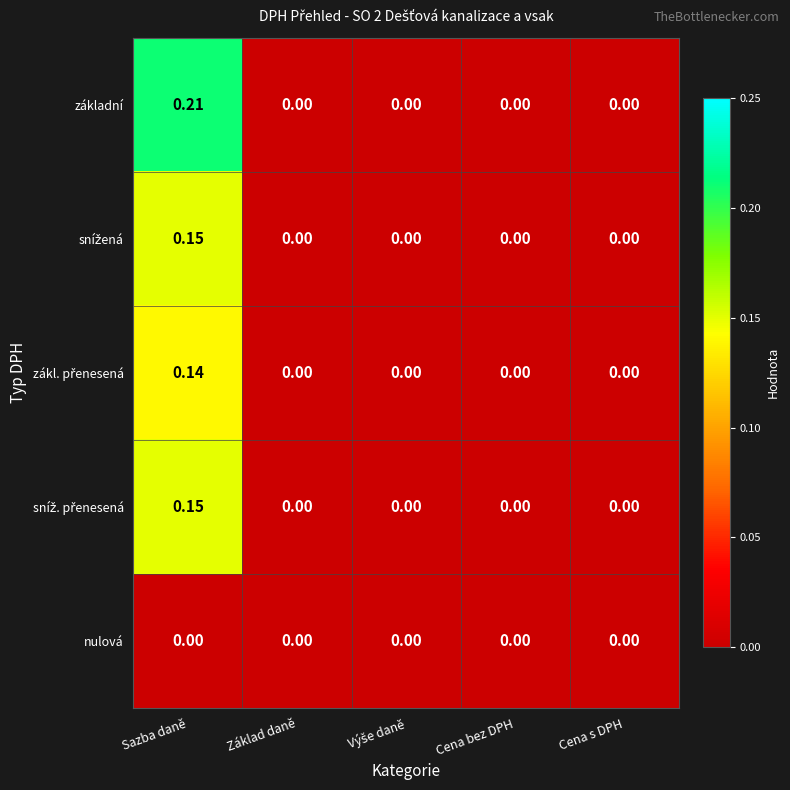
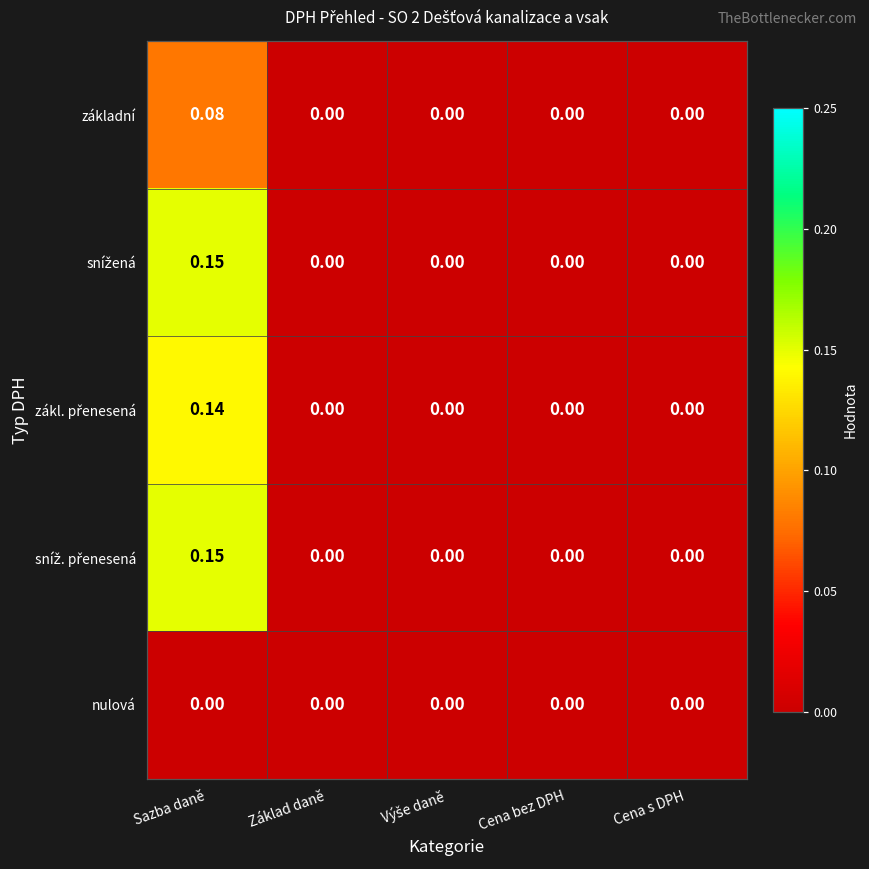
  {
    "základní": {
-     "Sazba daně": 0.21,
+     "Sazba daně": 0.08,
      "Základ daně": 0.00,
      "Výše daně": 0.00,
      "Cena bez DPH": 0.00,
      "Cena s DPH": 0.00
    },
    "snížená": {
      "Sazba daně": 0.15,
      "Základ daně": 0.00,
      "Výše daně": 0.00,
      "Cena bez DPH": 0.00,
      "Cena s DPH": 0.00
    },
    "zákl. přenesená": {
      "Sazba daně": 0.14,
      "Základ daně": 0.00,
      "Výše daně": 0.00,
      "Cena bez DPH": 0.00,
      "Cena s DPH": 0.00
    },
    "sníž. přenesená": {
      "Sazba daně": 0.15,
      "Základ daně": 0.00,
      "Výše daně": 0.00,
      "Cena bez DPH": 0.00,
      "Cena s DPH": 0.00
    },
    "nulová": {
      "Sazba daně": 0.00,
      "Základ daně": 0.00,
      "Výše daně": 0.00,
      "Cena bez DPH": 0.00,
      "Cena s DPH": 0.00
    }
  }
